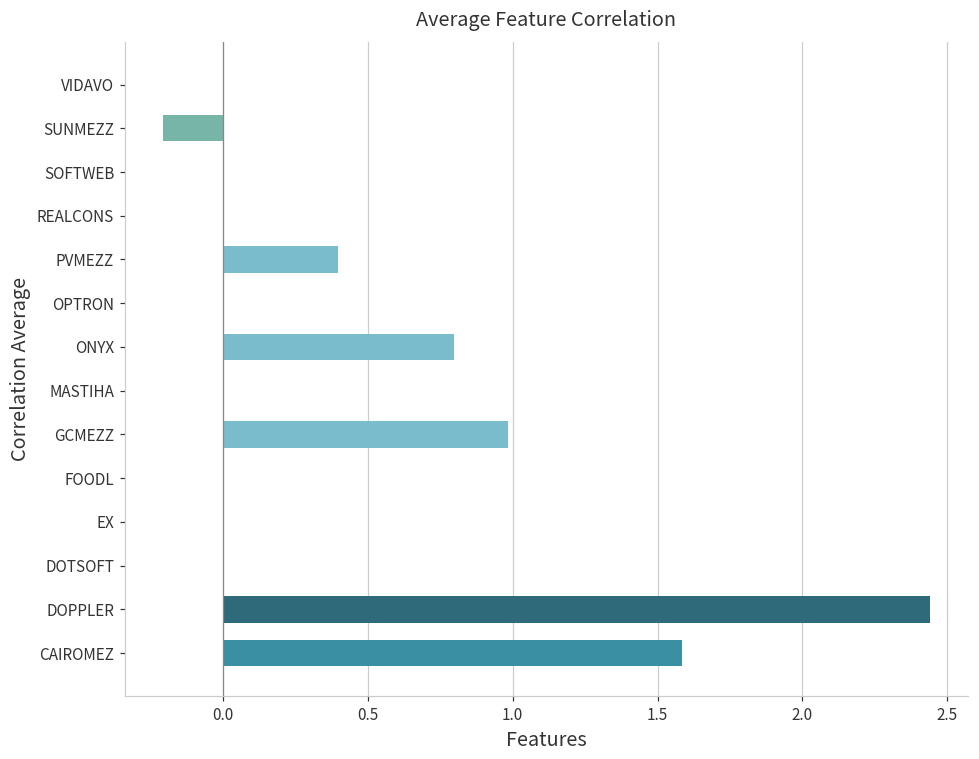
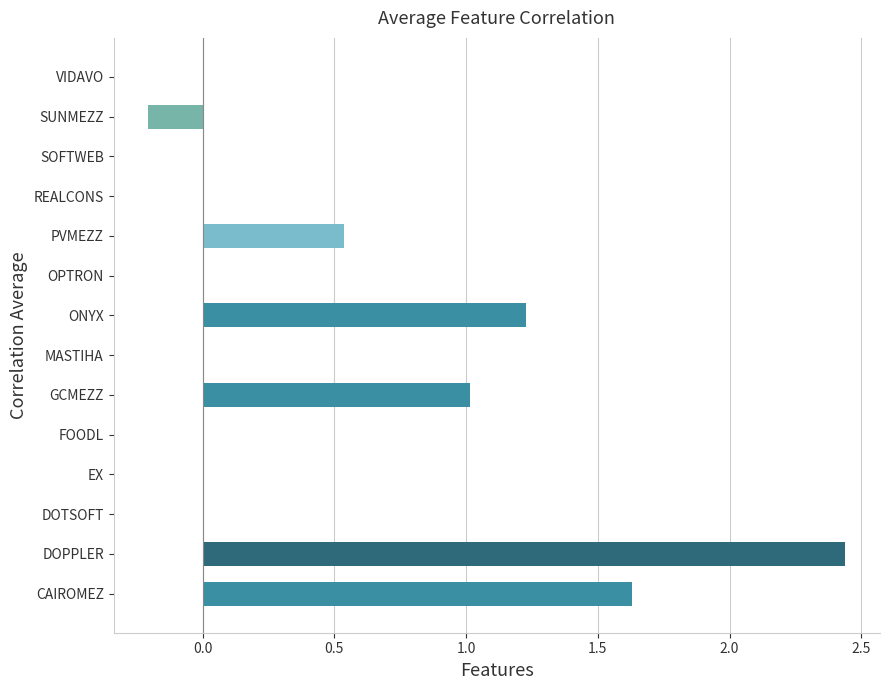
  {
    "VIDAVO": 0.00,
    "SUNMEZZ": -0.21,
    "SOFTWEB": 0.00,
    "REALCONS": 0.00,
-   "PVMEZZ": 0.40,
+   "PVMEZZ": 0.54,
    "OPTRON": 0.00,
-   "ONYX": 0.80,
+   "ONYX": 1.23,
    "MASTIHA": 0.00,
-   "GCMEZZ": 0.98,
+   "GCMEZZ": 1.02,
    "FOODL": 0.00,
    "EX": 0.00,
    "DOTSOFT": 0.00,
    "DOPPLER": 2.44,
-   "CAIROMEZ": 1.58
+   "CAIROMEZ": 1.63
  }
